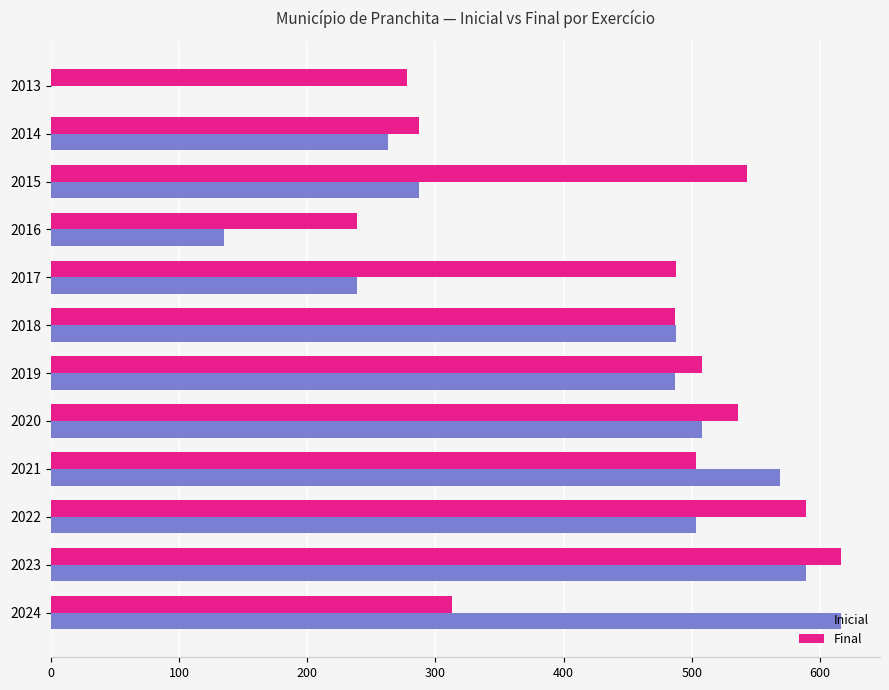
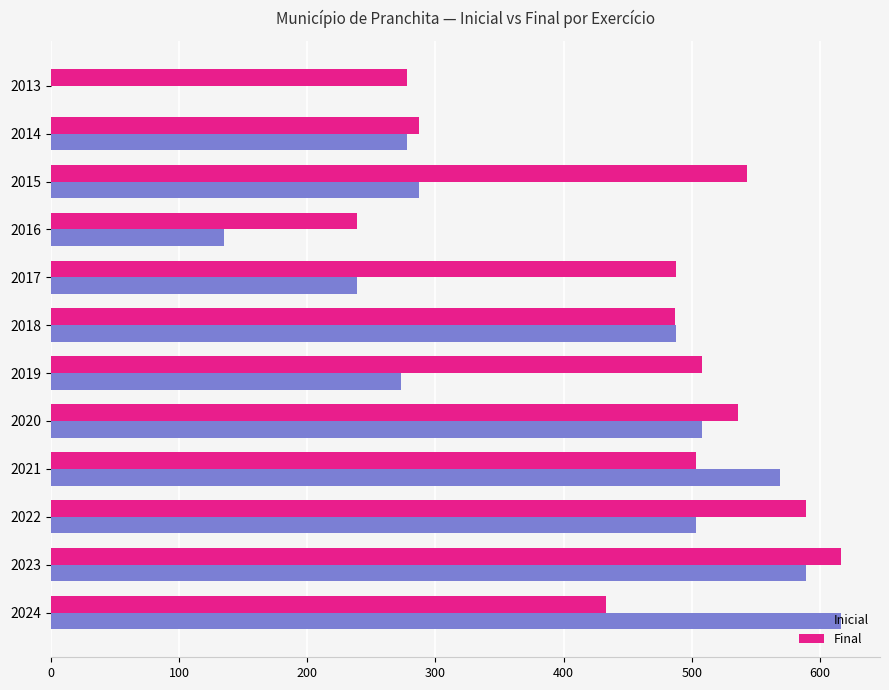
  {
    "Inicial": {
      "2013": 0,
-     "2014": 263,
+     "2014": 278,
      "2015": 287,
      "2016": 135,
      "2017": 239,
      "2018": 488,
-     "2019": 487,
+     "2019": 273,
      "2020": 508,
      "2021": 569,
      "2022": 503,
      "2023": 589,
      "2024": 616
    },
    "Final": {
      "2013": 278,
      "2014": 287,
      "2015": 543,
      "2016": 239,
      "2017": 488,
      "2018": 487,
      "2019": 508,
      "2020": 536,
      "2021": 503,
      "2022": 589,
      "2023": 616,
-     "2024": 313
+     "2024": 433
    }
  }
